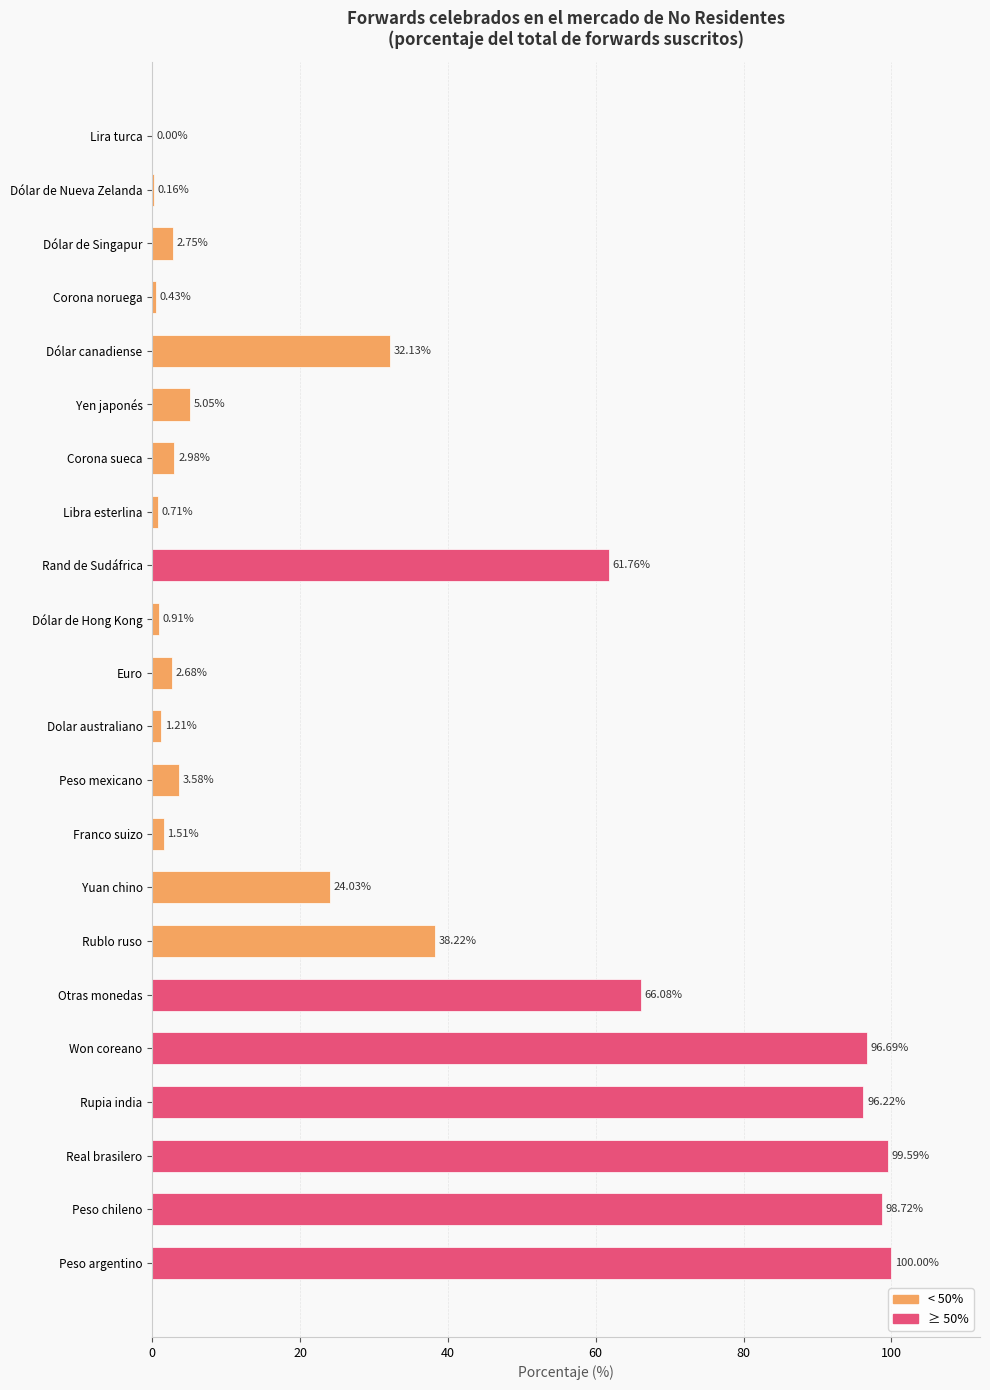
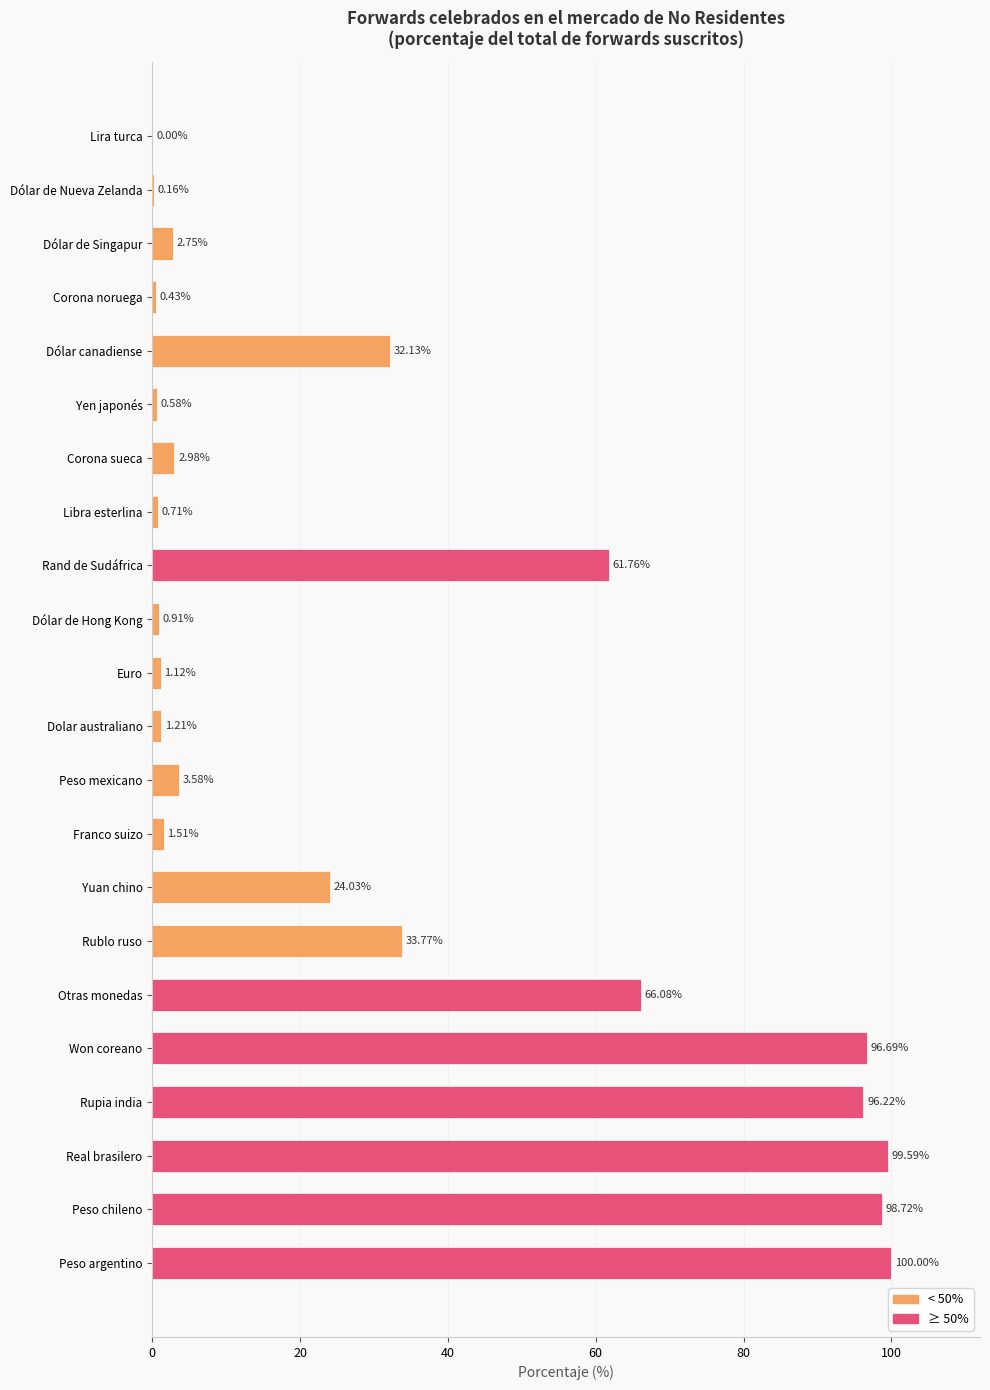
  {
    "Lira turca": "0.00%",
    "Dólar de Nueva Zelanda": "0.16%",
    "Dólar de Singapur": "2.75%",
    "Corona noruega": "0.43%",
    "Dólar canadiense": "32.13%",
-   "Yen japonés": "5.05%",
+   "Yen japonés": "0.58%",
    "Corona sueca": "2.98%",
    "Libra esterlina": "0.71%",
    "Rand de Sudáfrica": "61.76%",
    "Dólar de Hong Kong": "0.91%",
-   "Euro": "2.68%",
+   "Euro": "1.12%",
    "Dolar australiano": "1.21%",
    "Peso mexicano": "3.58%",
    "Franco suizo": "1.51%",
    "Yuan chino": "24.03%",
-   "Rublo ruso": "38.22%",
+   "Rublo ruso": "33.77%",
    "Otras monedas": "66.08%",
    "Won coreano": "96.69%",
    "Rupia india": "96.22%",
    "Real brasilero": "99.59%",
    "Peso chileno": "98.72%",
    "Peso argentino": "100.00%"
  }
